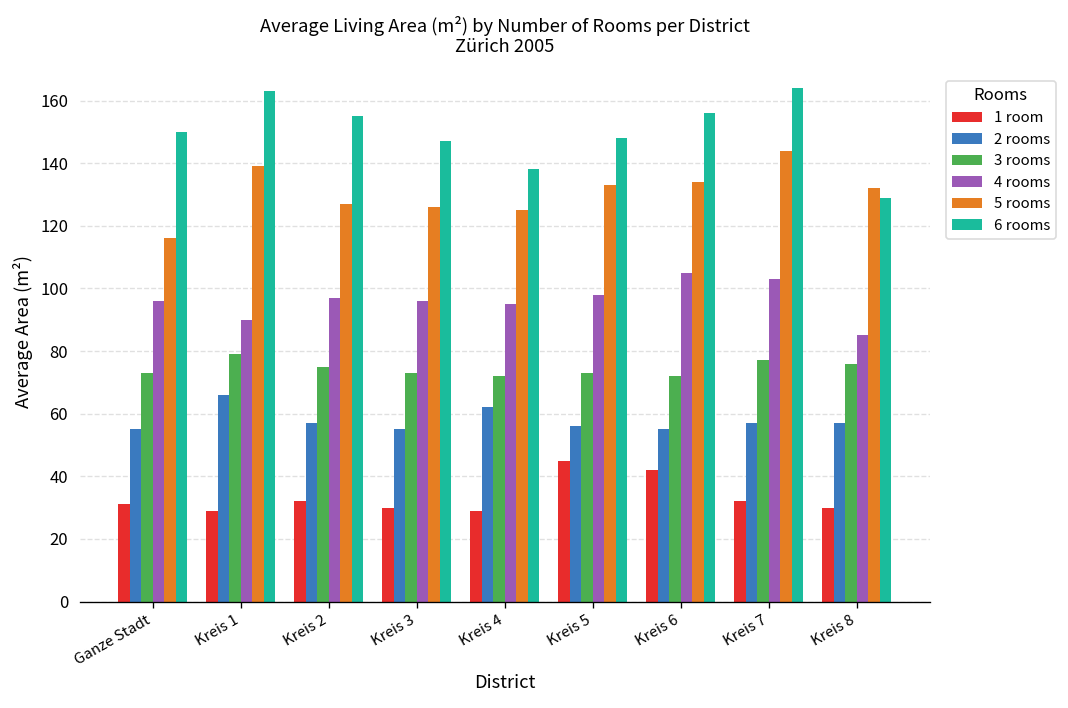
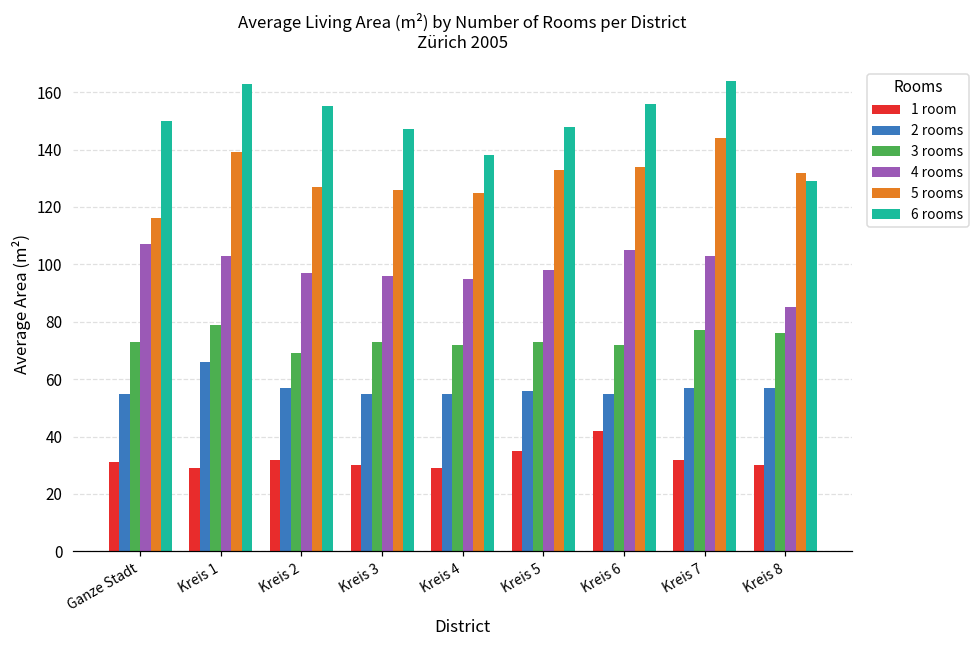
  {
    "1 room": {
      "Ganze Stadt": 31,
      "Kreis 1": 29,
      "Kreis 2": 32,
      "Kreis 3": 30,
      "Kreis 4": 29,
-     "Kreis 5": 45,
+     "Kreis 5": 35,
      "Kreis 6": 42,
      "Kreis 7": 32,
      "Kreis 8": 30
    },
    "2 rooms": {
      "Ganze Stadt": 55,
      "Kreis 1": 66,
      "Kreis 2": 57,
      "Kreis 3": 55,
-     "Kreis 4": 62,
+     "Kreis 4": 55,
      "Kreis 5": 56,
      "Kreis 6": 55,
      "Kreis 7": 57,
      "Kreis 8": 57
    },
    "3 rooms": {
      "Ganze Stadt": 73,
      "Kreis 1": 79,
-     "Kreis 2": 75,
+     "Kreis 2": 69,
      "Kreis 3": 73,
      "Kreis 4": 72,
      "Kreis 5": 73,
      "Kreis 6": 72,
      "Kreis 7": 77,
      "Kreis 8": 76
    },
    "4 rooms": {
-     "Ganze Stadt": 96,
-     "Kreis 1": 90,
+     "Ganze Stadt": 107,
+     "Kreis 1": 103,
      "Kreis 2": 97,
      "Kreis 3": 96,
      "Kreis 4": 95,
      "Kreis 5": 98,
      "Kreis 6": 105,
      "Kreis 7": 103,
      "Kreis 8": 85
    },
    "5 rooms": {
      "Ganze Stadt": 116,
      "Kreis 1": 139,
      "Kreis 2": 127,
      "Kreis 3": 126,
      "Kreis 4": 125,
      "Kreis 5": 133,
      "Kreis 6": 134,
      "Kreis 7": 144,
      "Kreis 8": 132
    },
    "6 rooms": {
      "Ganze Stadt": 150,
      "Kreis 1": 163,
      "Kreis 2": 155,
      "Kreis 3": 147,
      "Kreis 4": 138,
      "Kreis 5": 148,
      "Kreis 6": 156,
      "Kreis 7": 164,
      "Kreis 8": 129
    }
  }
